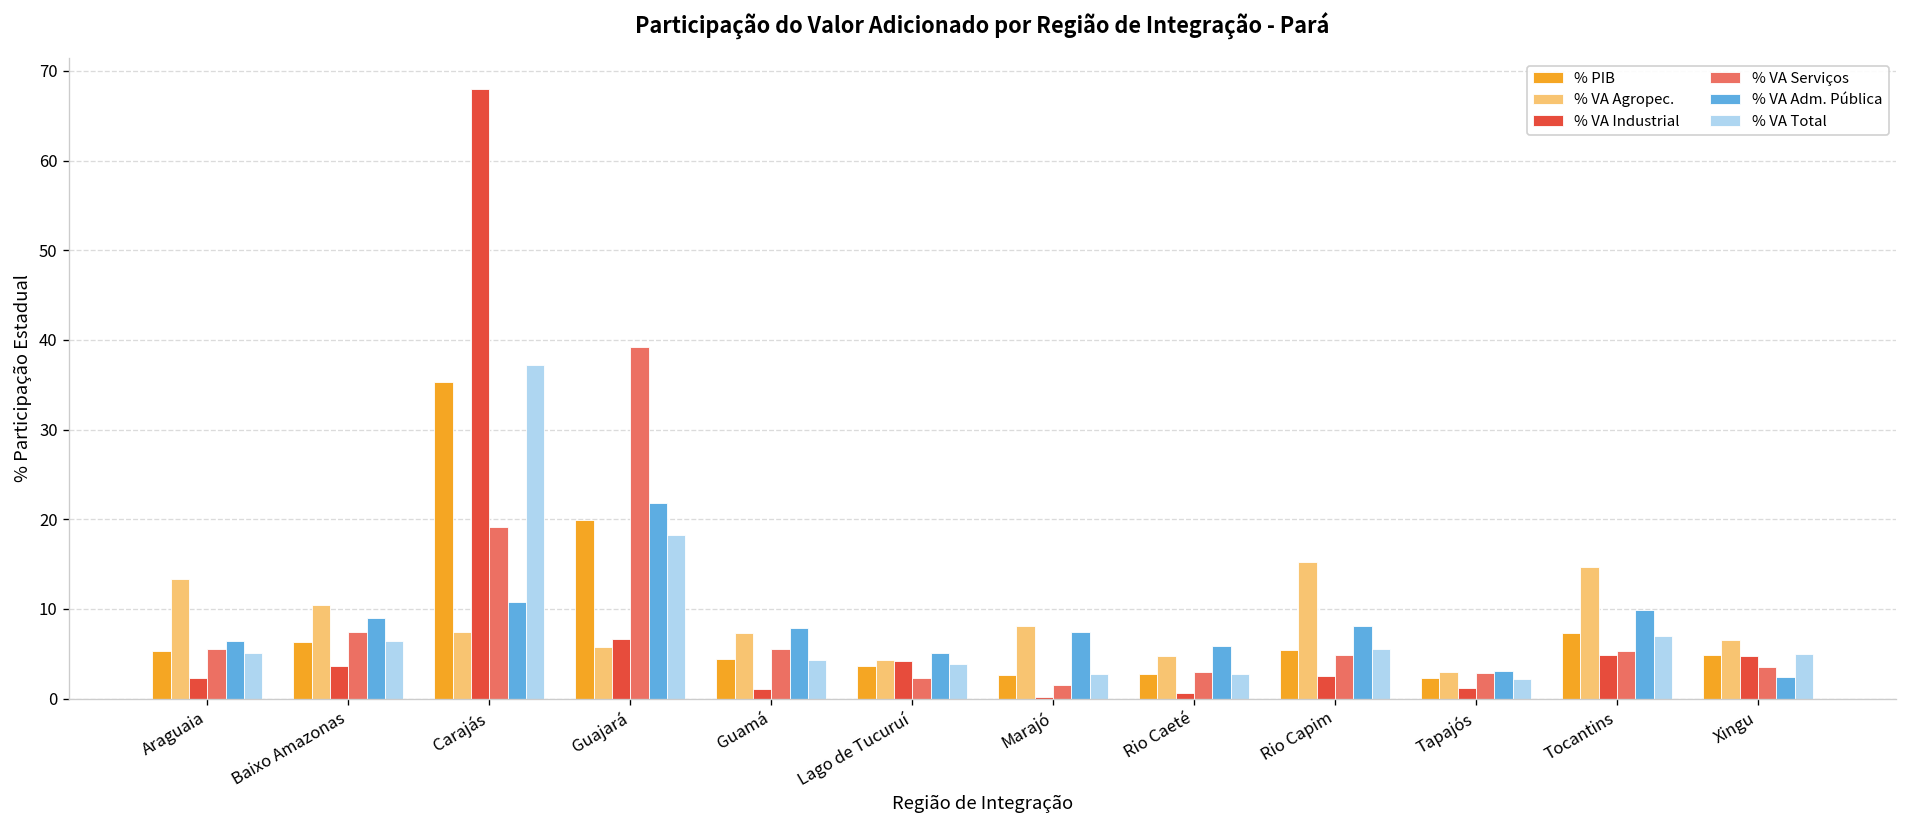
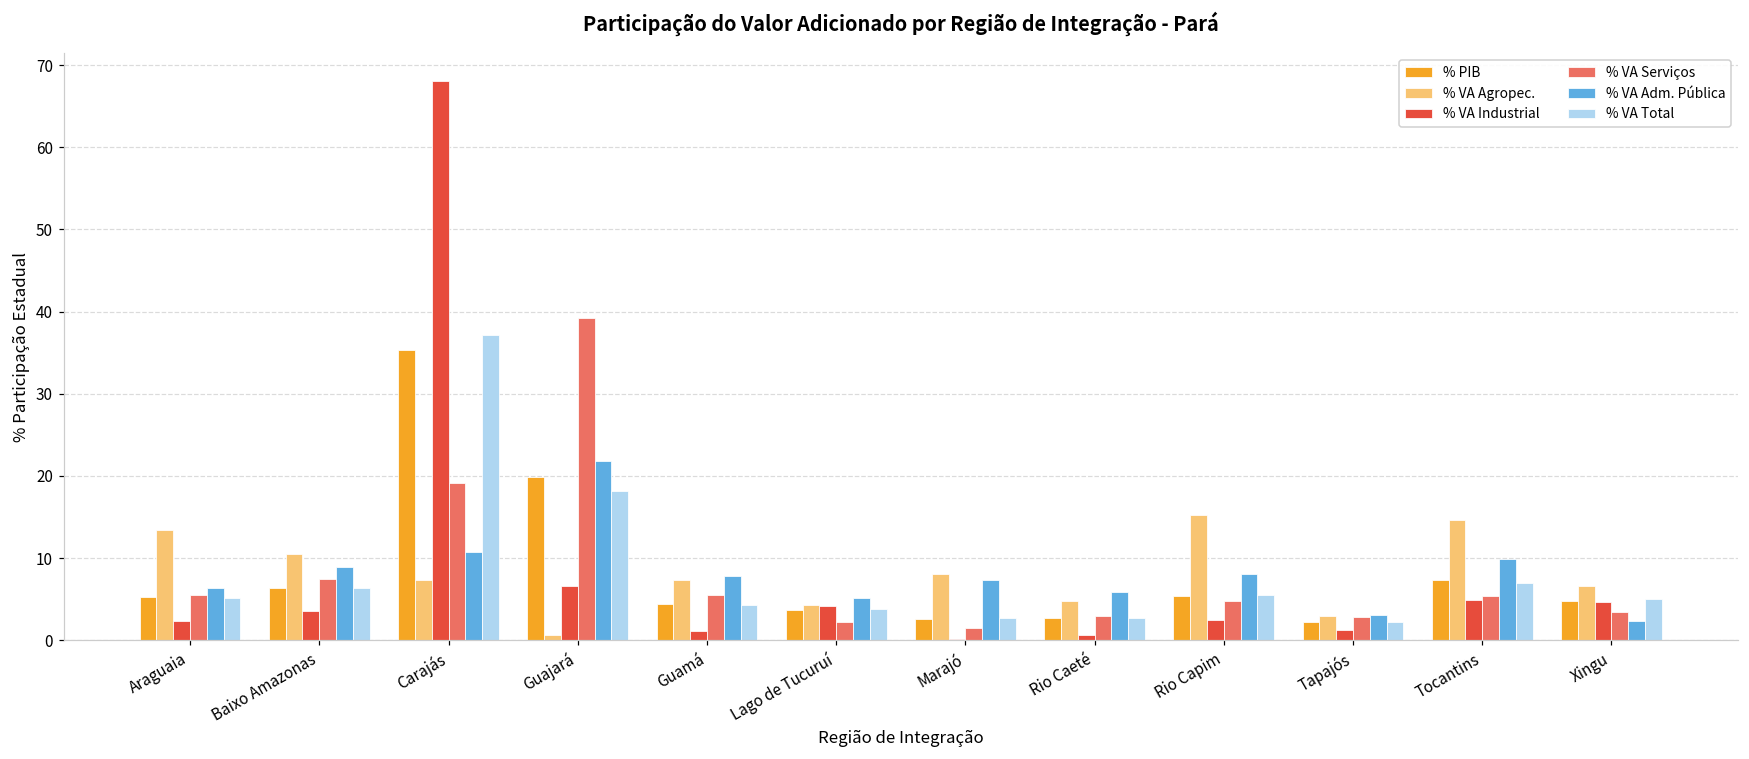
  {
    "% PIB": {
      "Araguaia": 5,
      "Baixo Amazonas": 6,
      "Carajás": 35,
      "Guajará": 20,
      "Guamá": 4,
      "Lago de Tucuruí": 4,
      "Marajó": 3,
      "Rio Caeté": 3,
      "Rio Capim": 5,
      "Tapajós": 2,
      "Tocantins": 7,
      "Xingu": 5
    },
    "% VA Agropec.": {
      "Araguaia": 13,
      "Baixo Amazonas": 10,
      "Carajás": 7,
-     "Guajará": 6,
+     "Guajará": 1,
      "Guamá": 7,
      "Lago de Tucuruí": 4,
      "Marajó": 8,
      "Rio Caeté": 5,
      "Rio Capim": 15,
      "Tapajós": 3,
      "Tocantins": 15,
      "Xingu": 7
    },
    "% VA Adm. Pública": {
      "Araguaia": 6,
      "Baixo Amazonas": 9,
      "Carajás": 11,
      "Guajará": 22,
      "Guamá": 8,
      "Lago de Tucuruí": 5,
      "Marajó": 7,
      "Rio Caeté": 6,
      "Rio Capim": 8,
      "Tapajós": 3,
      "Tocantins": 10,
      "Xingu": 2
    },
    "% VA Total": {
      "Araguaia": 5,
      "Baixo Amazonas": 6,
      "Carajás": 37,
      "Guajará": 18,
      "Guamá": 4,
      "Lago de Tucuruí": 4,
      "Marajó": 3,
      "Rio Caeté": 3,
      "Rio Capim": 5,
      "Tapajós": 2,
      "Tocantins": 7,
      "Xingu": 5
    }
  }
